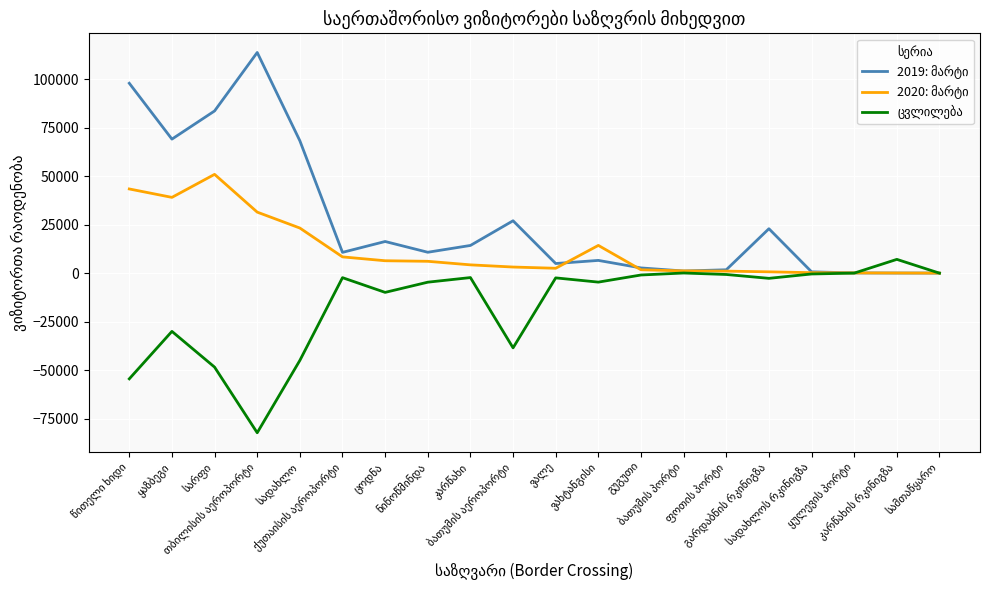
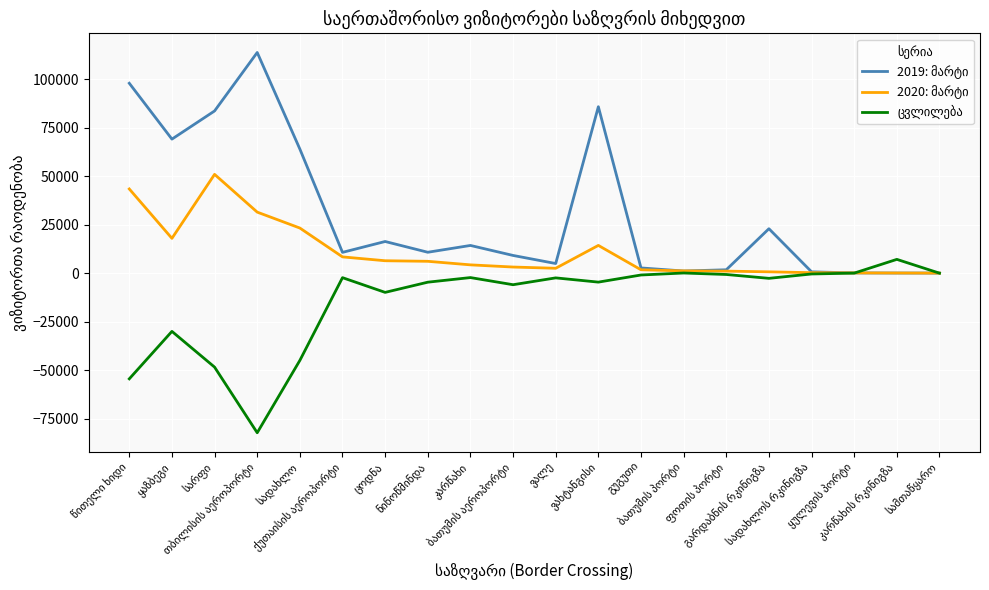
  {
    "2019: მარტი": {
      "წითელი ხიდი": 98000,
      "ყაზბეგი": 69000,
      "სარფი": 84000,
      "თბილისის აეროპორტი": 114000,
-     "სადახლო": 68000,
+     "სადახლო": 64000,
      "ქუთაისის აეროპორტი": 11000,
      "ცოდნა": 16000,
      "ნინოწმინდა": 11000,
      "კარწახი": 14000,
-     "ბათუმის აეროპორტი": 27000,
+     "ბათუმის აეროპორტი": 9000,
      "ვალე": 5000,
-     "ვახტანგისი": 7000,
+     "ვახტანგისი": 86000,
      "გარდაბნის რკინიგზა": 23000
    },
    "2020: მარტი": {
      "წითელი ხიდი": 43000,
-     "ყაზბეგი": 39000,
+     "ყაზბეგი": 18000,
      "სარფი": 51000,
      "თბილისის აეროპორტი": 31000,
      "სადახლო": 23000,
      "ქუთაისის აეროპორტი": 8000,
      "ცოდნა": 6000,
      "ნინოწმინდა": 6000,
      "კარწახი": 4000,
      "ბათუმის აეროპორტი": 3000,
      "ვალე": 3000,
      "ვახტანგისი": 14000,
      "გარდაბნის რკინიგზა": 1000
    },
    "ცვლილება": {
      "წითელი ხიდი": -54000,
      "ყაზბეგი": -30000,
      "სარფი": -48000,
      "თბილისის აეროპორტი": -82000,
      "სადახლო": -45000,
      "ქუთაისის აეროპორტი": -2000,
      "ცოდნა": -10000,
      "ნინოწმინდა": -5000,
      "კარწახი": -2000,
-     "ბათუმის აეროპორტი": -39000,
+     "ბათუმის აეროპორტი": -6000,
      "ვალე": -2000,
      "ვახტანგისი": -5000,
      "გუგუთი": -1000,
      "ფოთის პორტი": -1000,
      "გარდაბნის რკინიგზა": -3000,
      "კარწახის რკინიგზა": 7000
    }
  }
